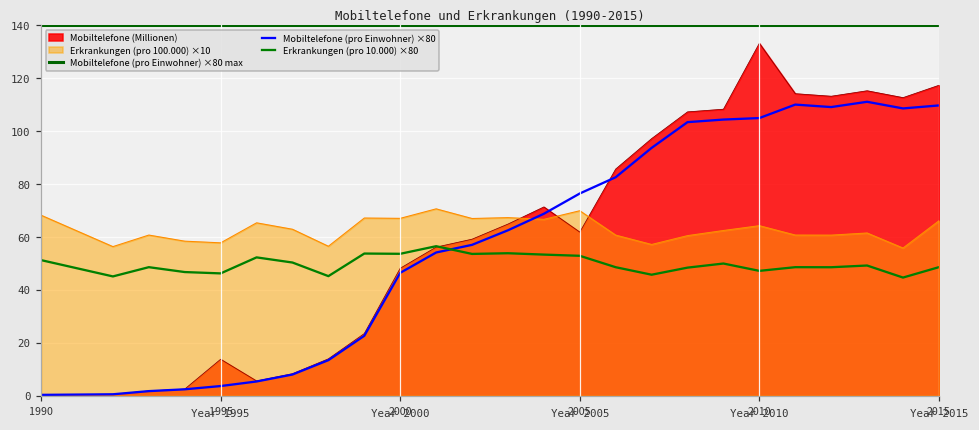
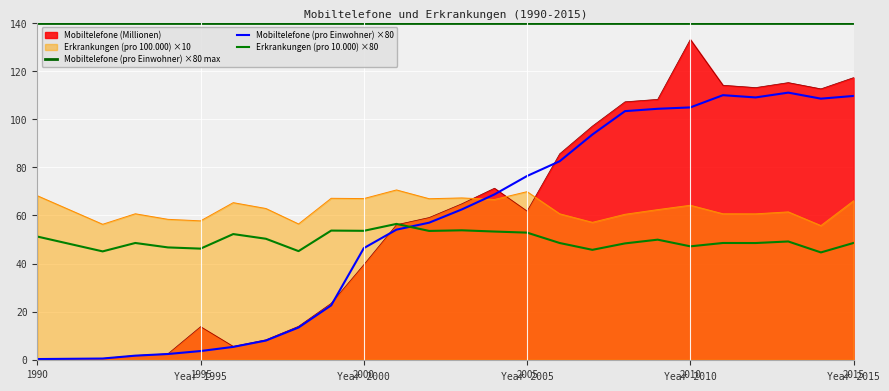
  {
    "Mobiltelefone (Millionen)": {
      "1995": 14,
-     "2000": 48,
+     "2000": 40,
      "2005": 62,
      "2010": 133,
      "2015": 117
    },
    "Erkrankungen (pro 100.000) ×10": {
      "1990": 68,
      "1995": 58,
      "2000": 67,
      "2005": 70,
      "2010": 64,
      "2015": 66
    },
    "Mobiltelefone (pro Einwohner) ×80": {
      "1995": 4,
      "2000": 46,
      "2005": 76,
      "2010": 105,
      "2015": 110
    }
  }
